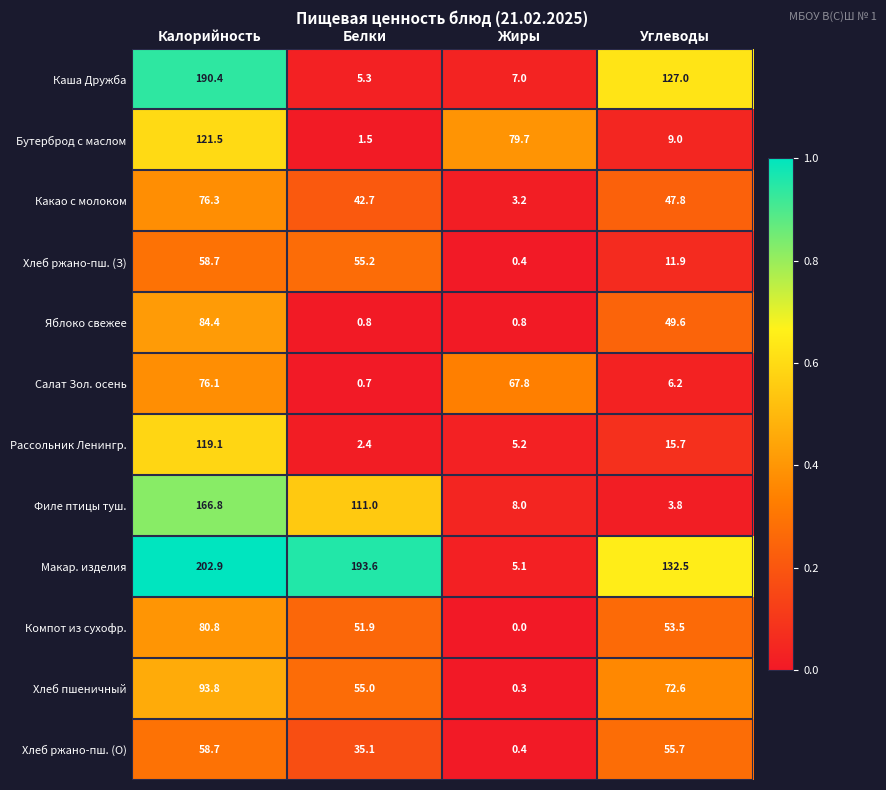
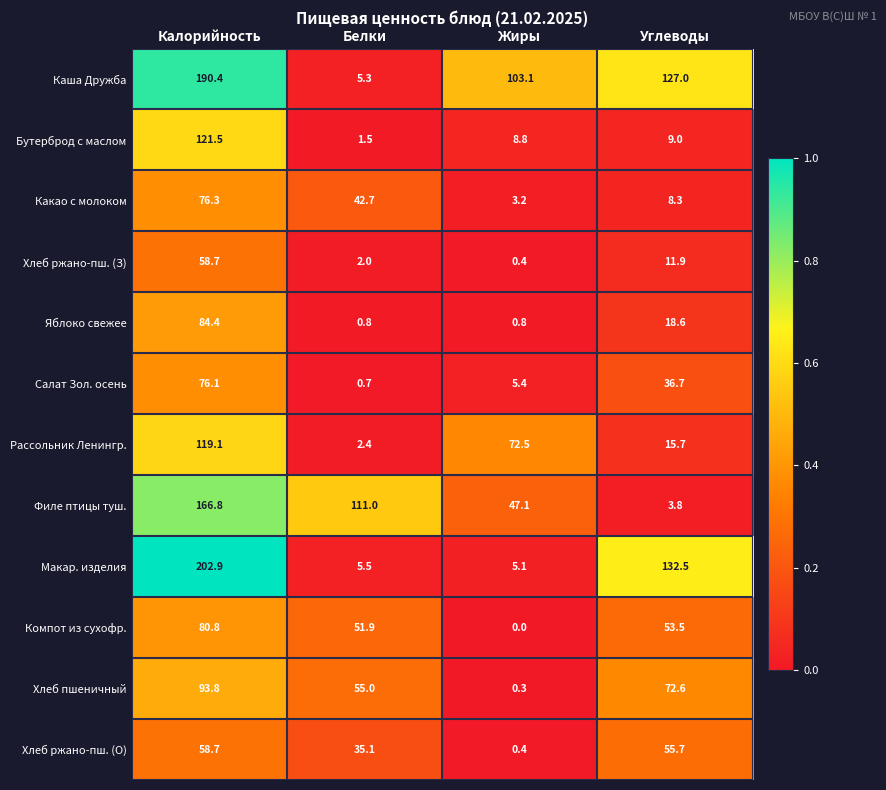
  {
    "Каша Дружба": {
      "Калорийность": 190.4,
      "Белки": 5.3,
-     "Жиры": 7.0,
+     "Жиры": 103.1,
      "Углеводы": 127.0
    },
    "Бутерброд с маслом": {
      "Калорийность": 121.5,
      "Белки": 1.5,
-     "Жиры": 79.7,
+     "Жиры": 8.8,
      "Углеводы": 9.0
    },
    "Какао с молоком": {
      "Калорийность": 76.3,
      "Белки": 42.7,
      "Жиры": 3.2,
-     "Углеводы": 47.8
+     "Углеводы": 8.3
    },
    "Хлеб ржано-пш. (З)": {
      "Калорийность": 58.7,
-     "Белки": 55.2,
+     "Белки": 2.0,
      "Жиры": 0.4,
      "Углеводы": 11.9
    },
    "Яблоко свежее": {
      "Калорийность": 84.4,
      "Белки": 0.8,
      "Жиры": 0.8,
-     "Углеводы": 49.6
+     "Углеводы": 18.6
    },
    "Салат Зол. осень": {
      "Калорийность": 76.1,
      "Белки": 0.7,
-     "Жиры": 67.8,
-     "Углеводы": 6.2
+     "Жиры": 5.4,
+     "Углеводы": 36.7
    },
    "Рассольник Ленингр.": {
      "Калорийность": 119.1,
      "Белки": 2.4,
-     "Жиры": 5.2,
+     "Жиры": 72.5,
      "Углеводы": 15.7
    },
    "Филе птицы туш.": {
      "Калорийность": 166.8,
      "Белки": 111.0,
-     "Жиры": 8.0,
+     "Жиры": 47.1,
      "Углеводы": 3.8
    },
    "Макар. изделия": {
      "Калорийность": 202.9,
-     "Белки": 193.6,
+     "Белки": 5.5,
      "Жиры": 5.1,
      "Углеводы": 132.5
    },
    "Компот из сухофр.": {
      "Калорийность": 80.8,
      "Белки": 51.9,
      "Жиры": 0.0,
      "Углеводы": 53.5
    },
    "Хлеб пшеничный": {
      "Калорийность": 93.8,
      "Белки": 55.0,
      "Жиры": 0.3,
      "Углеводы": 72.6
    },
    "Хлеб ржано-пш. (О)": {
      "Калорийность": 58.7,
      "Белки": 35.1,
      "Жиры": 0.4,
      "Углеводы": 55.7
    }
  }
